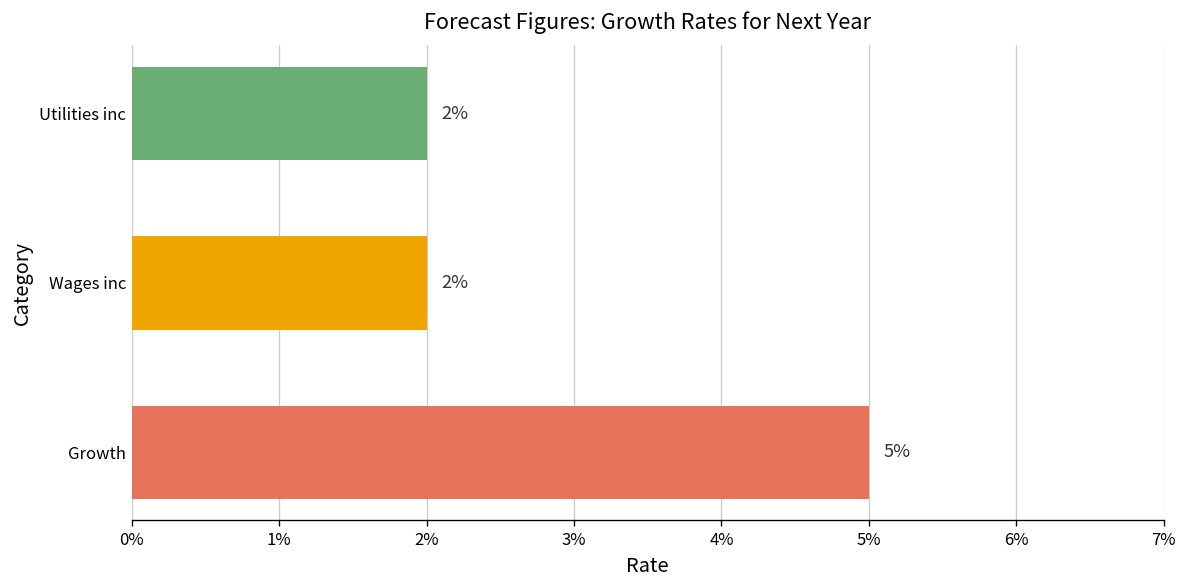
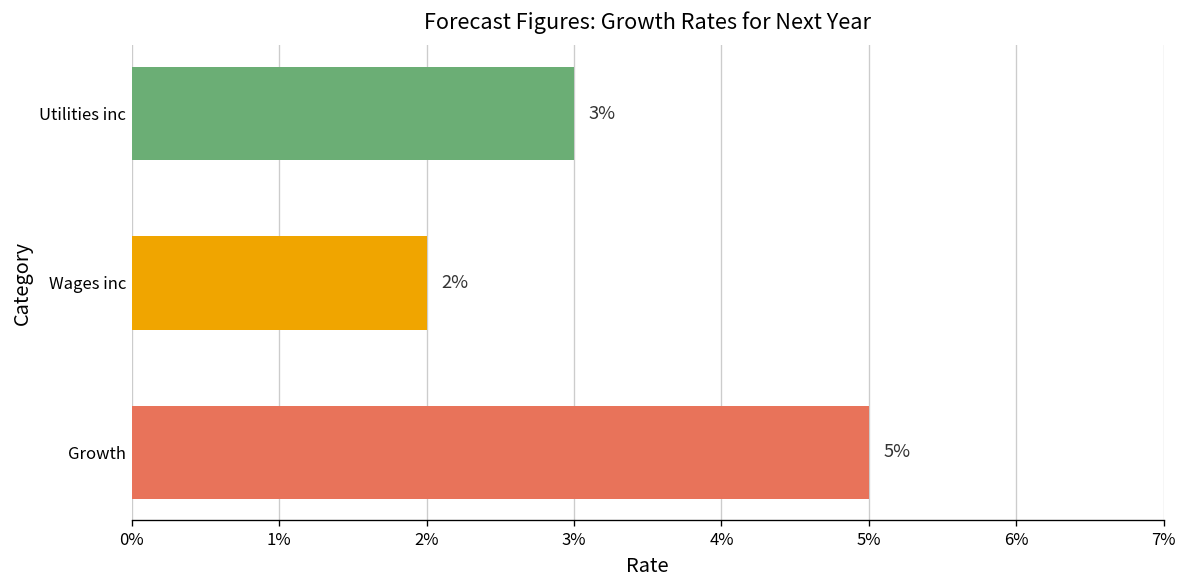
  {
-   "Utilities inc": "2%",
+   "Utilities inc": "3%",
    "Wages inc": "2%",
    "Growth": "5%"
  }
